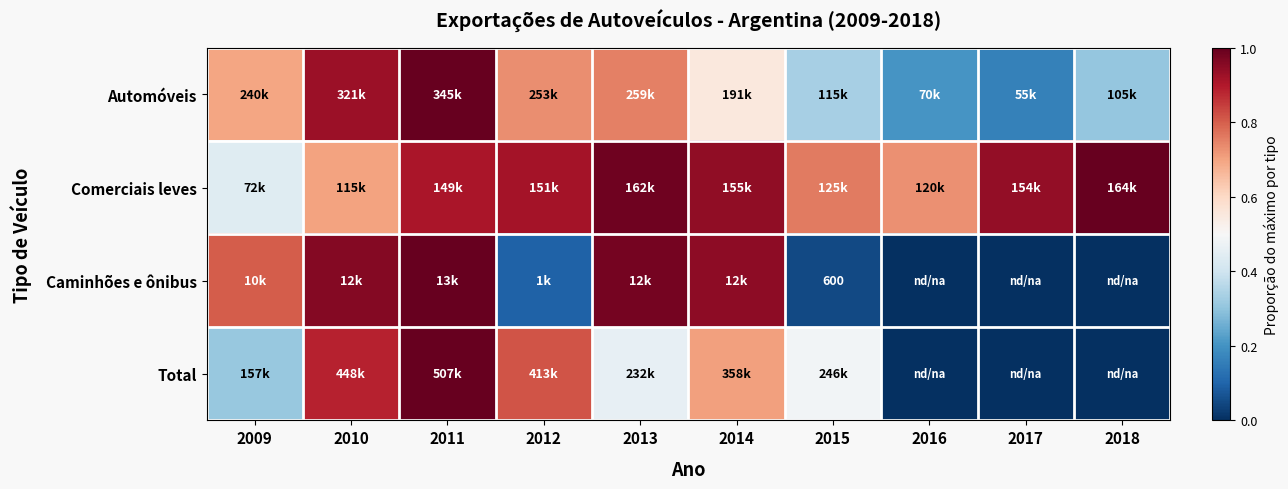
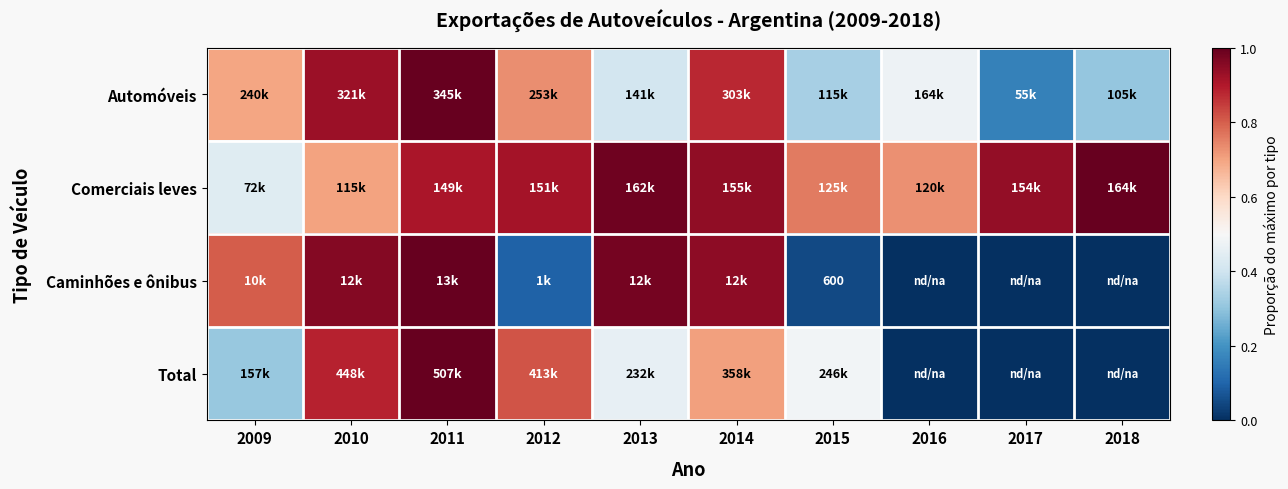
  {
    "Automóveis": {
      "2009": "240k",
      "2010": "321k",
      "2011": "345k",
      "2012": "253k",
-     "2013": "259k",
-     "2014": "191k",
+     "2013": "141k",
+     "2014": "303k",
      "2015": "115k",
-     "2016": "70k",
+     "2016": "164k",
      "2017": "55k",
      "2018": "105k"
    },
    "Comerciais leves": {
      "2009": "72k",
      "2010": "115k",
      "2011": "149k",
      "2012": "151k",
      "2013": "162k",
      "2014": "155k",
      "2015": "125k",
      "2016": "120k",
      "2017": "154k",
      "2018": "164k"
    },
    "Caminhões e ônibus": {
      "2009": "10k",
      "2010": "12k",
      "2011": "13k",
      "2012": "1k",
      "2013": "12k",
      "2014": "12k",
      "2015": "600"
    },
    "Total": {
      "2009": "157k",
      "2010": "448k",
      "2011": "507k",
      "2012": "413k",
      "2013": "232k",
      "2014": "358k",
      "2015": "246k"
    }
  }
